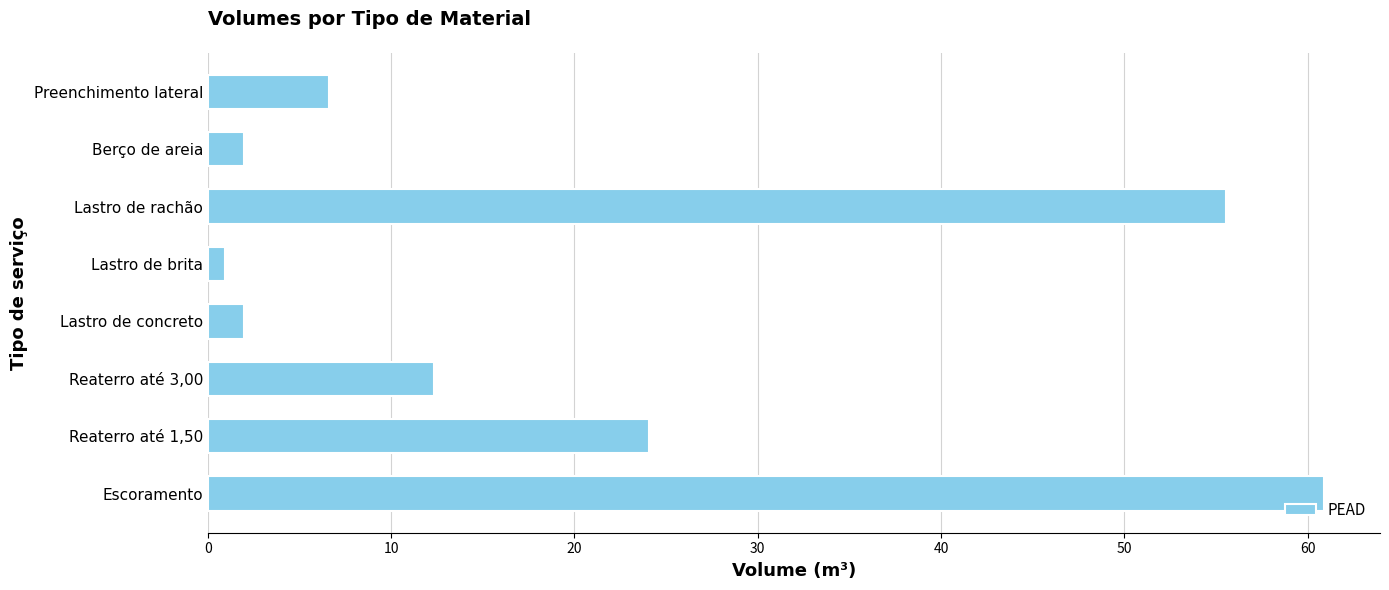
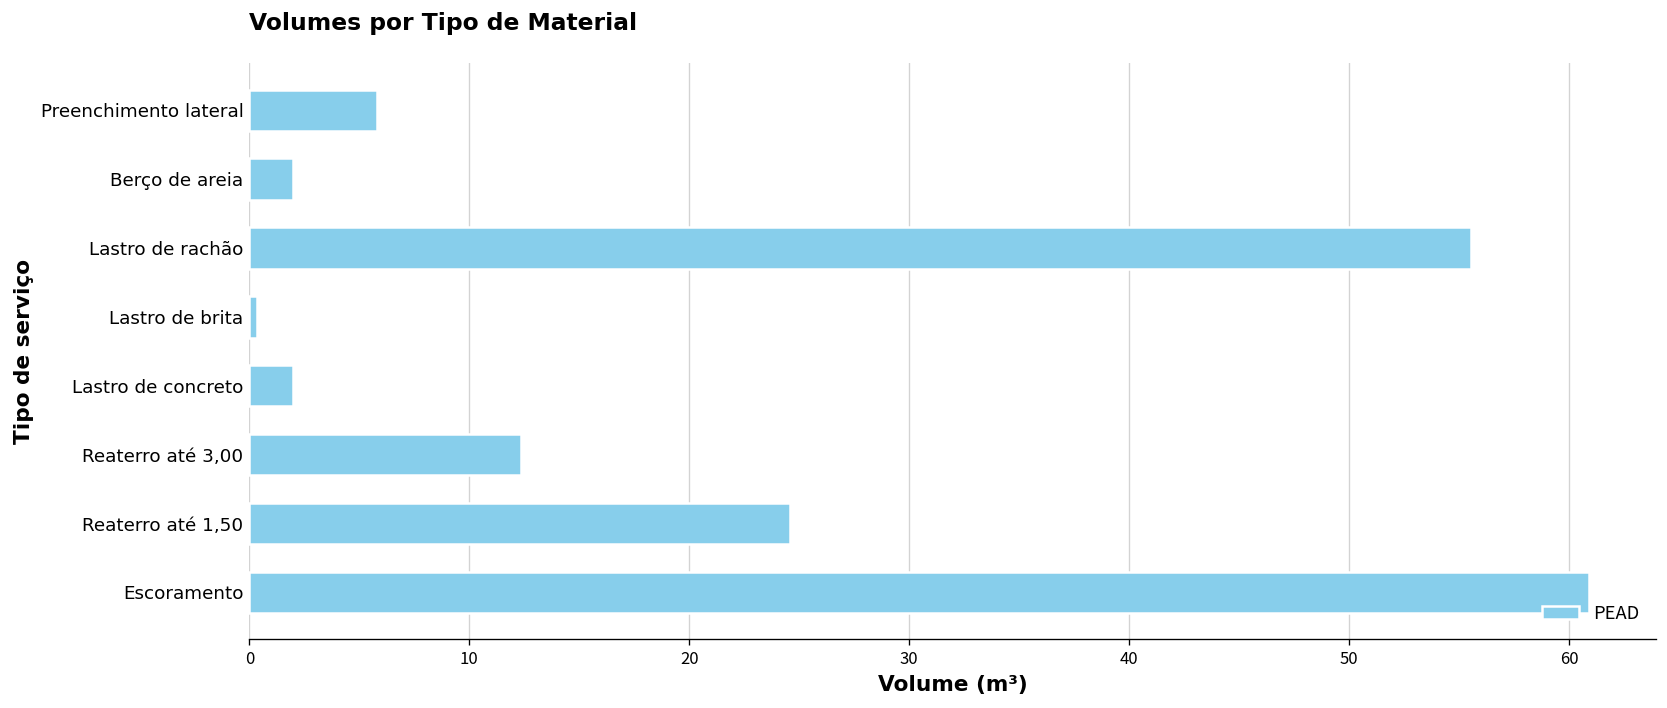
  {
-   "Preenchimento lateral": 6.6,
+   "Preenchimento lateral": 5.8,
    "Berço de areia": 2.0,
    "Lastro de rachão": 55.5,
-   "Lastro de brita": 0.9,
+   "Lastro de brita": 0.3,
    "Lastro de concreto": 2.0,
    "Reaterro até 3,00": 12.4,
-   "Reaterro até 1,50": 24.1,
+   "Reaterro até 1,50": 24.6,
    "Escoramento": 60.9
  }
